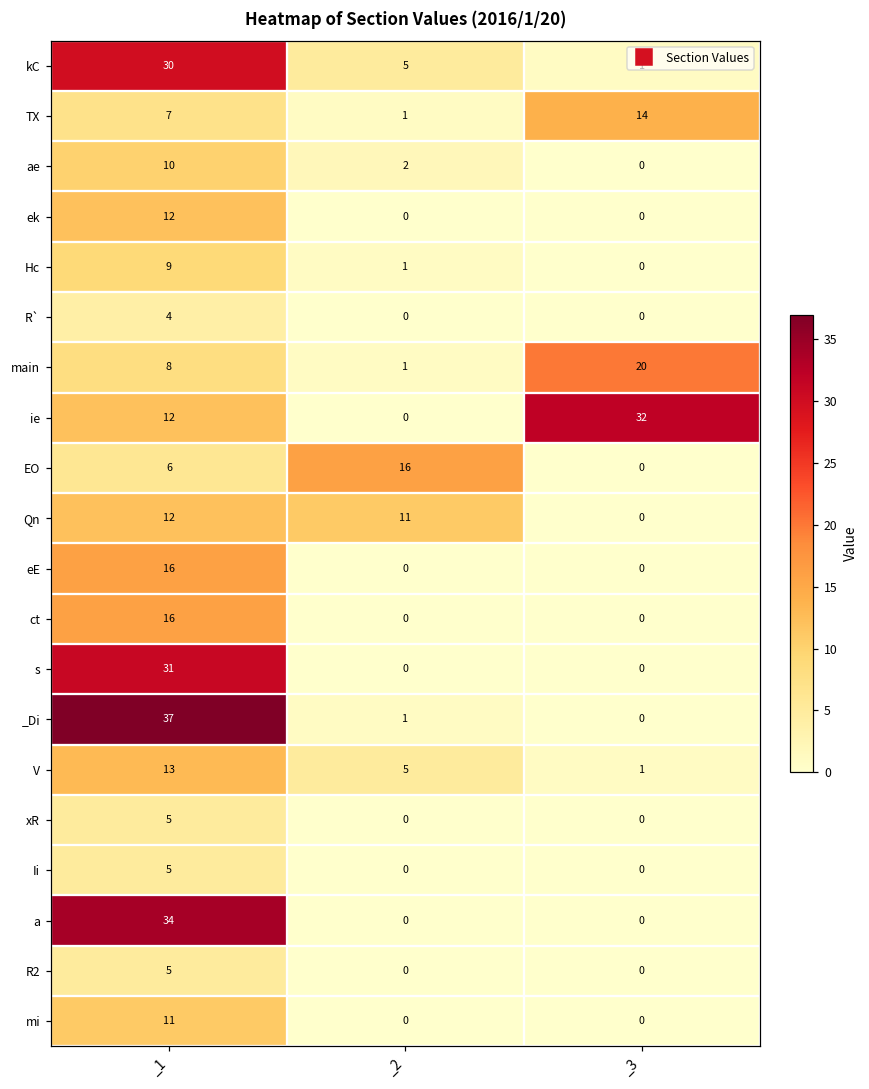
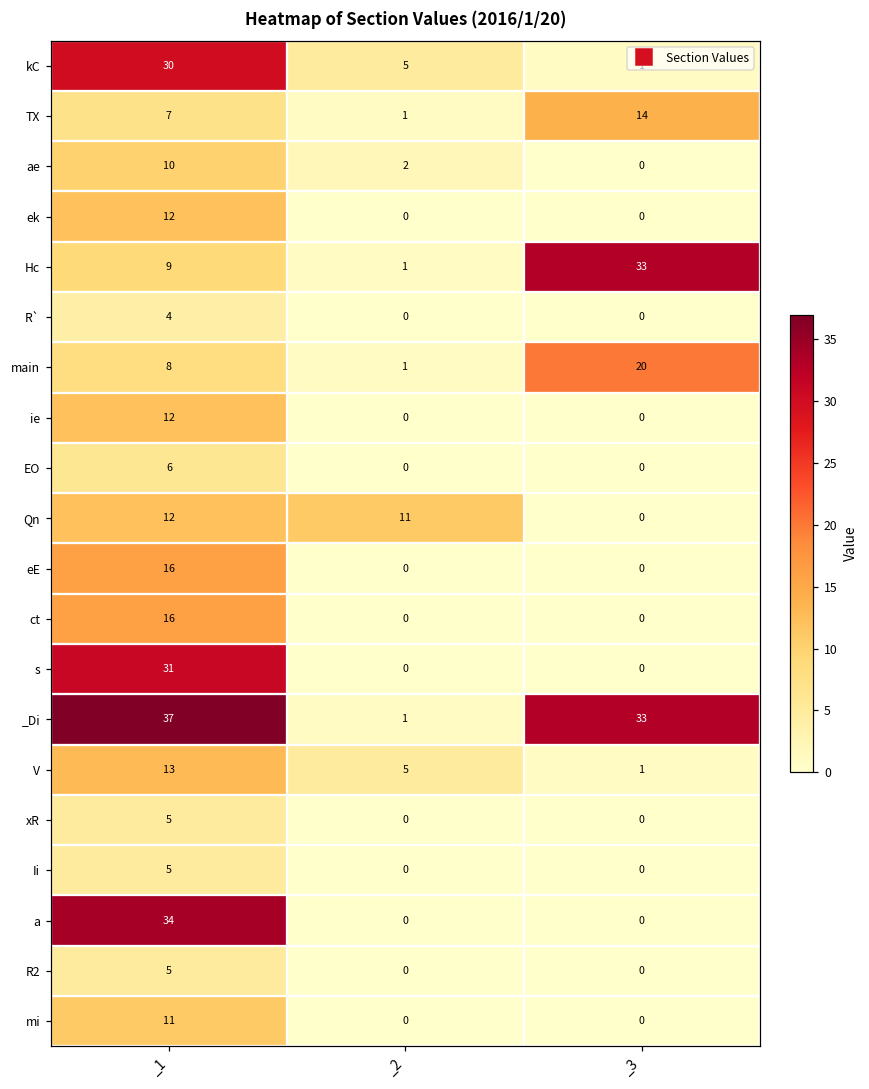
  {
    "kC": {
      "_1": 30,
      "_2": 5
    },
    "TX": {
      "_1": 7,
      "_2": 1,
      "_3": 14
    },
    "ae": {
      "_1": 10,
      "_2": 2,
      "_3": 0
    },
    "ek": {
      "_1": 12,
      "_2": 0,
      "_3": 0
    },
    "Hc": {
      "_1": 9,
      "_2": 1,
-     "_3": 0
+     "_3": 33
    },
    "R`": {
      "_1": 4,
      "_2": 0,
      "_3": 0
    },
    "main": {
      "_1": 8,
      "_2": 1,
      "_3": 20
    },
    "ie": {
      "_1": 12,
      "_2": 0,
-     "_3": 32
+     "_3": 0
    },
    "EO": {
      "_1": 6,
-     "_2": 16,
+     "_2": 0,
      "_3": 0
    },
    "Qn": {
      "_1": 12,
      "_2": 11,
      "_3": 0
    },
    "eE": {
      "_1": 16,
      "_2": 0,
      "_3": 0
    },
    "ct": {
      "_1": 16,
      "_2": 0,
      "_3": 0
    },
    "s": {
      "_1": 31,
      "_2": 0,
      "_3": 0
    },
    "_Di": {
      "_1": 37,
      "_2": 1,
-     "_3": 0
+     "_3": 33
    },
    "V": {
      "_1": 13,
      "_2": 5,
      "_3": 1
    },
    "xR": {
      "_1": 5,
      "_2": 0,
      "_3": 0
    },
    "Ii": {
      "_1": 5,
      "_2": 0,
      "_3": 0
    },
    "a": {
      "_1": 34,
      "_2": 0,
      "_3": 0
    },
    "R2": {
      "_1": 5,
      "_2": 0,
      "_3": 0
    },
    "mi": {
      "_1": 11,
      "_2": 0,
      "_3": 0
    }
  }
